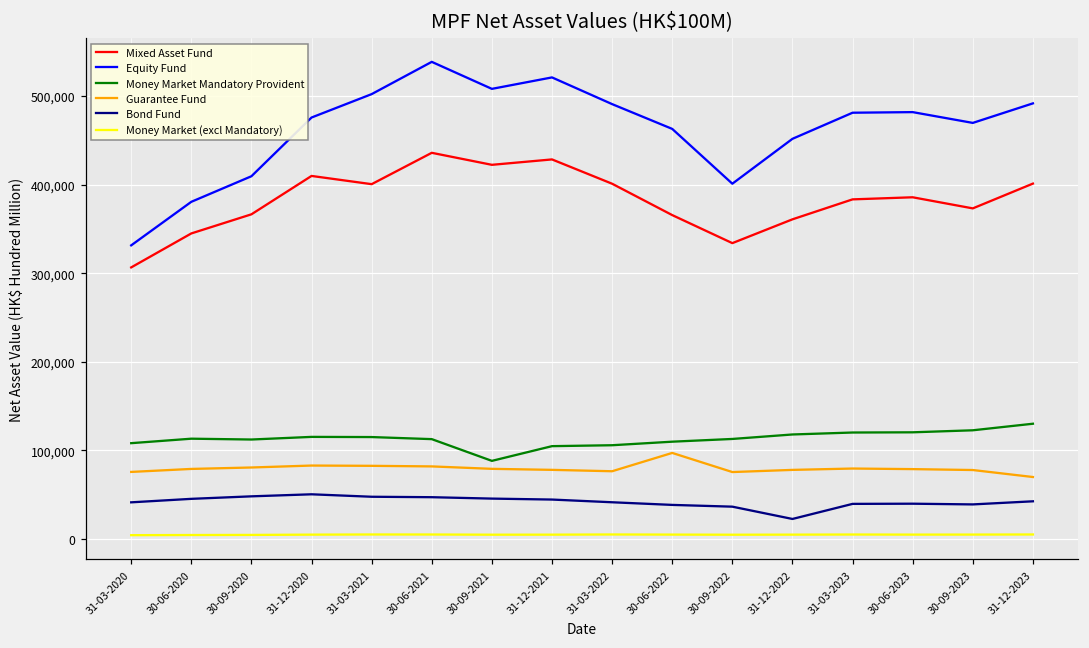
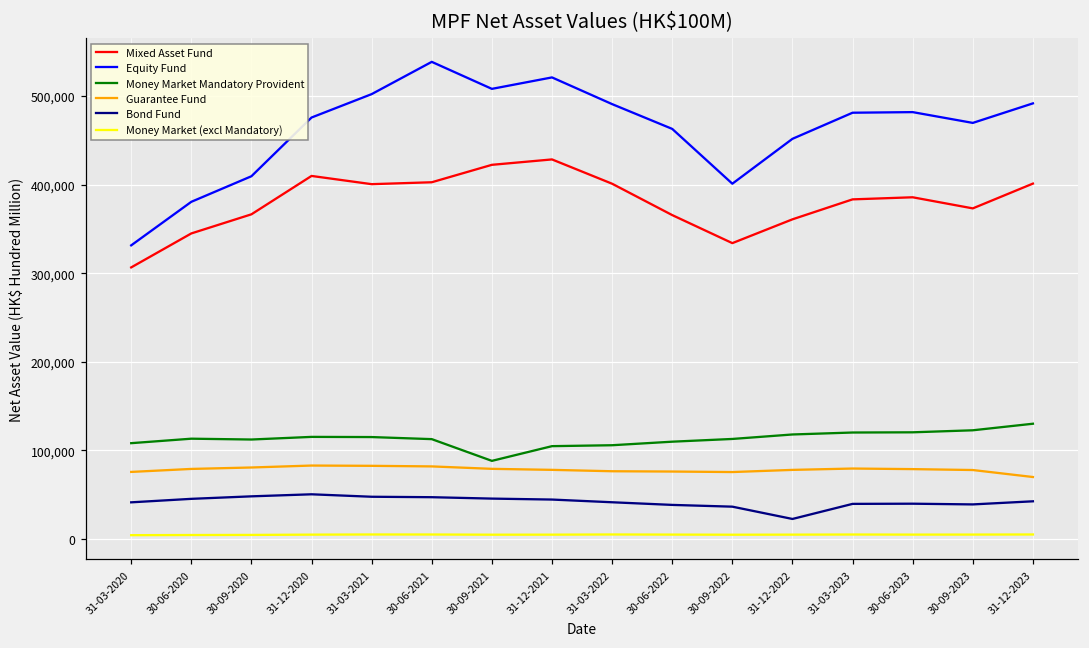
  {
    "Mixed Asset Fund": {
      "31-03-2020": "310,000",
      "30-06-2020": "340,000",
      "30-09-2020": "370,000",
      "31-12-2020": "410,000",
      "31-03-2021": "400,000",
-     "30-06-2021": "440,000",
+     "30-06-2021": "400,000",
      "30-09-2021": "420,000",
      "31-12-2021": "430,000",
      "31-03-2022": "400,000",
      "30-06-2022": "370,000",
      "30-09-2022": "330,000",
      "31-12-2022": "360,000",
      "31-03-2023": "380,000",
      "30-06-2023": "390,000",
      "30-09-2023": "370,000",
      "31-12-2023": "400,000"
    },
    "Equity Fund": {
      "31-03-2020": "330,000",
      "30-06-2020": "380,000",
      "30-09-2020": "410,000",
      "31-12-2020": "480,000",
      "31-03-2021": "500,000",
      "30-06-2021": "540,000",
      "30-09-2021": "510,000",
      "31-12-2021": "520,000",
      "31-03-2022": "490,000",
      "30-06-2022": "460,000",
      "30-09-2022": "400,000",
      "31-12-2022": "450,000",
      "31-03-2023": "480,000",
      "30-06-2023": "480,000",
      "30-09-2023": "470,000",
      "31-12-2023": "490,000"
    },
    "Money Market Mandatory Provident": {
      "31-03-2020": "110,000",
      "30-06-2020": "110,000",
      "30-09-2020": "110,000",
      "31-12-2020": "120,000",
      "31-03-2021": "120,000",
      "30-06-2021": "110,000",
      "30-09-2021": "90,000",
      "31-12-2021": "100,000",
      "31-03-2022": "110,000",
      "30-06-2022": "110,000",
      "30-09-2022": "110,000",
      "31-12-2022": "120,000",
      "31-03-2023": "120,000",
      "30-06-2023": "120,000",
      "30-09-2023": "120,000",
      "31-12-2023": "130,000"
    },
    "Guarantee Fund": {
      "31-03-2020": "80,000",
      "30-06-2020": "80,000",
      "30-09-2020": "80,000",
      "31-12-2020": "80,000",
      "31-03-2021": "80,000",
      "30-06-2021": "80,000",
      "30-09-2021": "80,000",
      "31-12-2021": "80,000",
      "31-03-2022": "80,000",
-     "30-06-2022": "100,000",
+     "30-06-2022": "80,000",
      "30-09-2022": "80,000",
      "31-12-2022": "80,000",
      "31-03-2023": "80,000",
      "30-06-2023": "80,000",
      "30-09-2023": "80,000",
      "31-12-2023": "70,000"
    },
    "Bond Fund": {
      "31-03-2020": "40,000",
      "30-06-2020": "50,000",
      "30-09-2020": "50,000",
      "31-12-2020": "50,000",
      "31-03-2021": "50,000",
      "30-06-2021": "50,000",
      "30-09-2021": "50,000",
      "31-12-2021": "40,000",
      "31-03-2022": "40,000",
      "30-06-2022": "40,000",
      "30-09-2022": "40,000",
      "31-12-2022": "20,000",
      "31-03-2023": "40,000",
      "30-06-2023": "40,000",
      "30-09-2023": "40,000",
      "31-12-2023": "40,000"
    },
    "Money Market (excl Mandatory)": {
      "31-03-2020": "0",
      "30-06-2020": "0",
      "30-09-2020": "0",
      "31-12-2020": "10,000",
      "31-03-2021": "10,000",
      "30-06-2021": "10,000",
      "30-09-2021": "0",
      "31-12-2021": "0",
      "31-03-2022": "10,000",
      "30-06-2022": "10,000",
      "30-09-2022": "0",
      "31-12-2022": "10,000",
      "31-03-2023": "10,000",
      "30-06-2023": "10,000",
      "30-09-2023": "10,000",
      "31-12-2023": "10,000"
    }
  }
